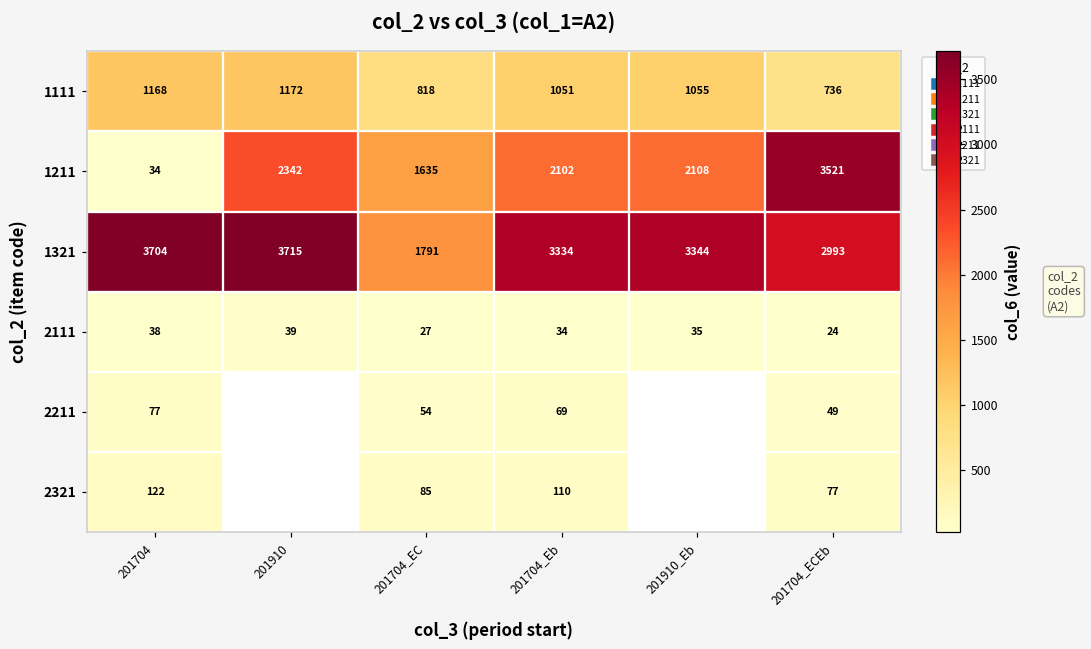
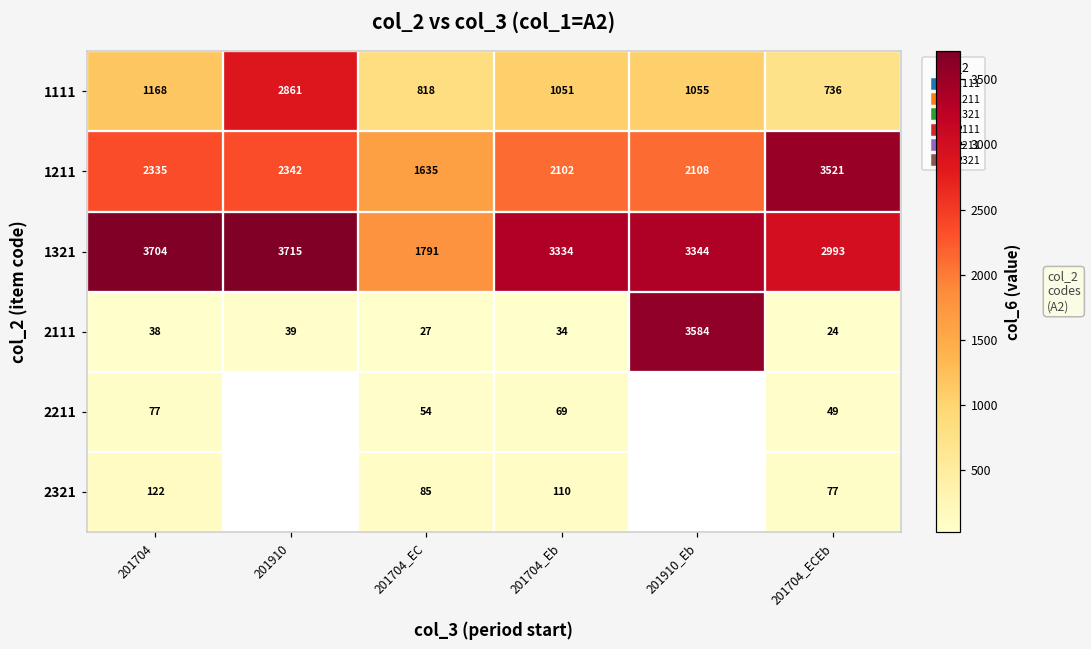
  {
    "1111": {
      "201704": 1168,
-     "201910": 1172,
+     "201910": 2861,
      "201704_EC": 818,
      "201704_Eb": 1051,
      "201910_Eb": 1055,
      "201704_ECEb": 736
    },
    "1211": {
-     "201704": 34,
+     "201704": 2335,
      "201910": 2342,
      "201704_EC": 1635,
      "201704_Eb": 2102,
      "201910_Eb": 2108,
      "201704_ECEb": 3521
    },
    "1321": {
      "201704": 3704,
      "201910": 3715,
      "201704_EC": 1791,
      "201704_Eb": 3334,
      "201910_Eb": 3344,
      "201704_ECEb": 2993
    },
    "2111": {
      "201704": 38,
      "201910": 39,
      "201704_EC": 27,
      "201704_Eb": 34,
-     "201910_Eb": 35,
+     "201910_Eb": 3584,
      "201704_ECEb": 24
    },
    "2211": {
      "201704": 77,
      "201704_EC": 54,
      "201704_Eb": 69,
      "201704_ECEb": 49
    },
    "2321": {
      "201704": 122,
      "201704_EC": 85,
      "201704_Eb": 110,
      "201704_ECEb": 77
    }
  }
